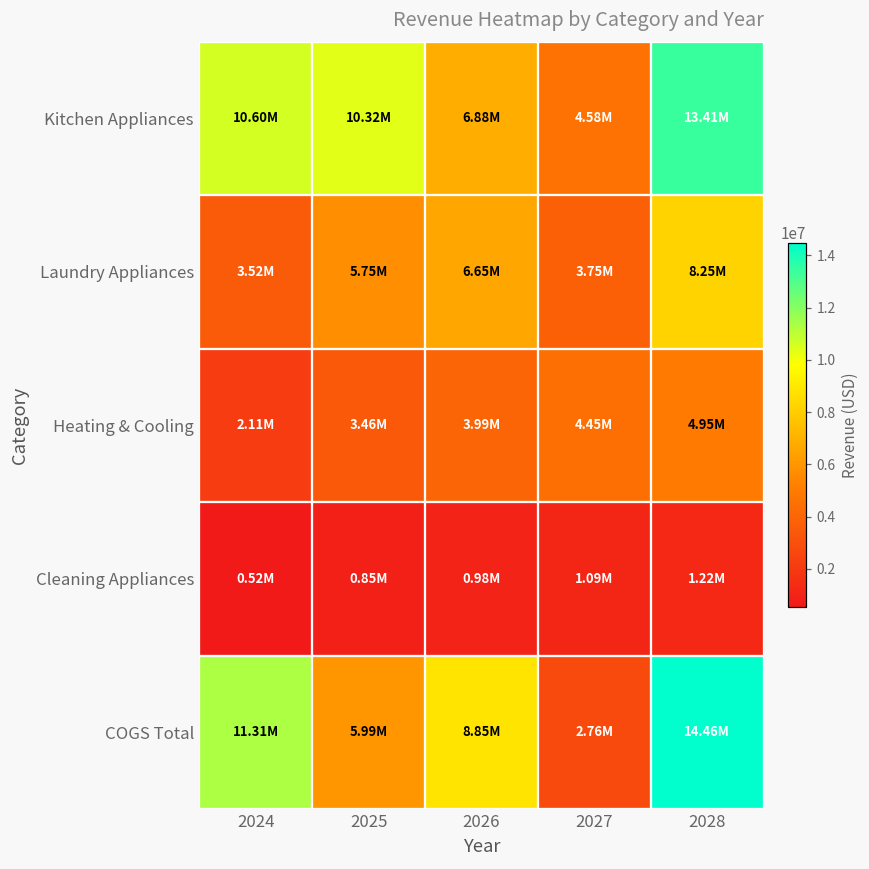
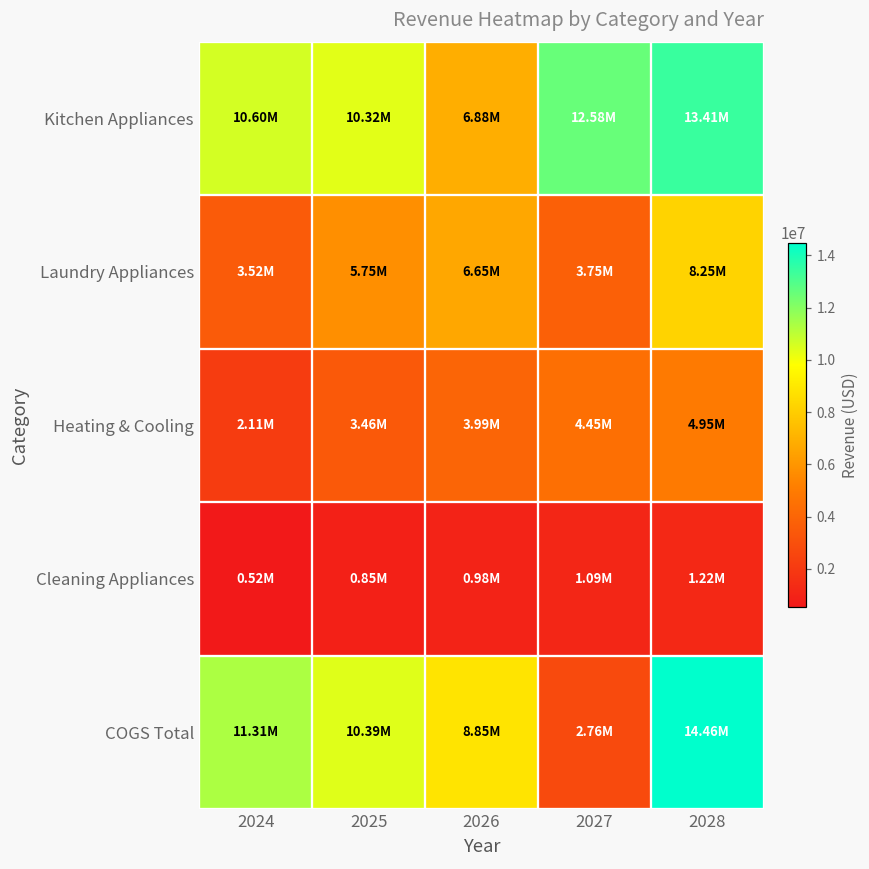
  {
    "Kitchen Appliances": {
      "2024": "10.60M",
      "2025": "10.32M",
      "2026": "6.88M",
-     "2027": "4.58M",
+     "2027": "12.58M",
      "2028": "13.41M"
    },
    "Laundry Appliances": {
      "2024": "3.52M",
      "2025": "5.75M",
      "2026": "6.65M",
      "2027": "3.75M",
      "2028": "8.25M"
    },
    "Heating & Cooling": {
      "2024": "2.11M",
      "2025": "3.46M",
      "2026": "3.99M",
      "2027": "4.45M",
      "2028": "4.95M"
    },
    "Cleaning Appliances": {
      "2024": "0.52M",
      "2025": "0.85M",
      "2026": "0.98M",
      "2027": "1.09M",
      "2028": "1.22M"
    },
    "COGS Total": {
      "2024": "11.31M",
-     "2025": "5.99M",
+     "2025": "10.39M",
      "2026": "8.85M",
      "2027": "2.76M",
      "2028": "14.46M"
    }
  }
